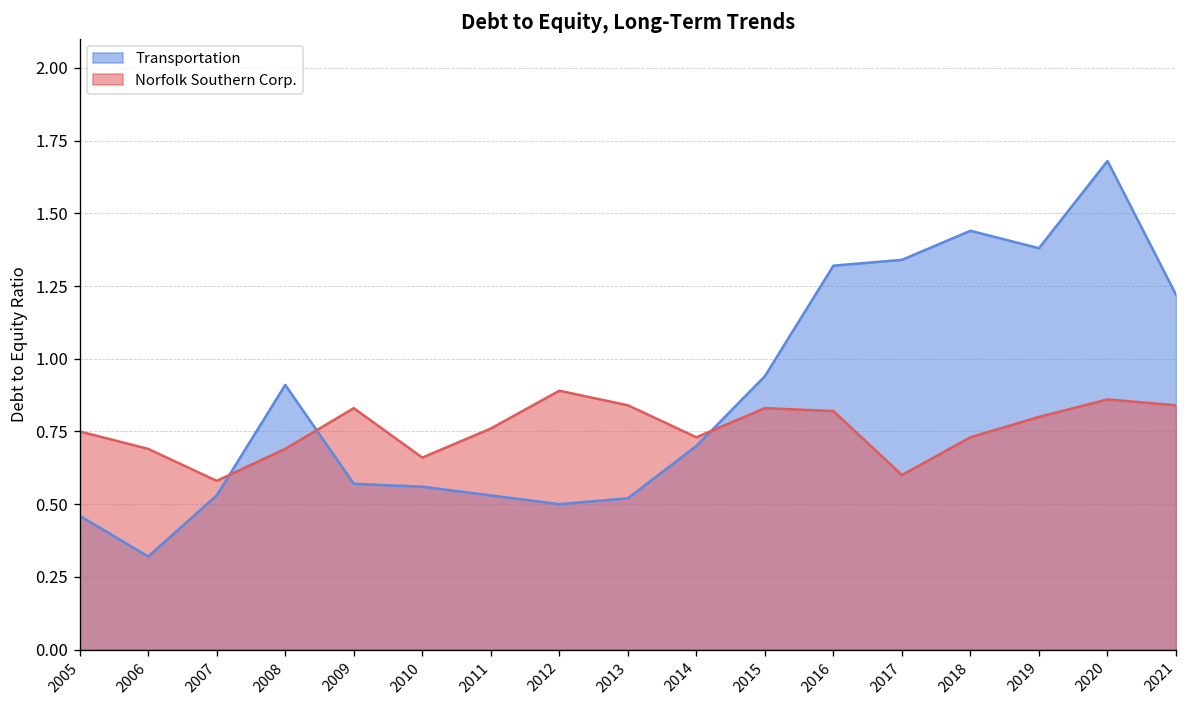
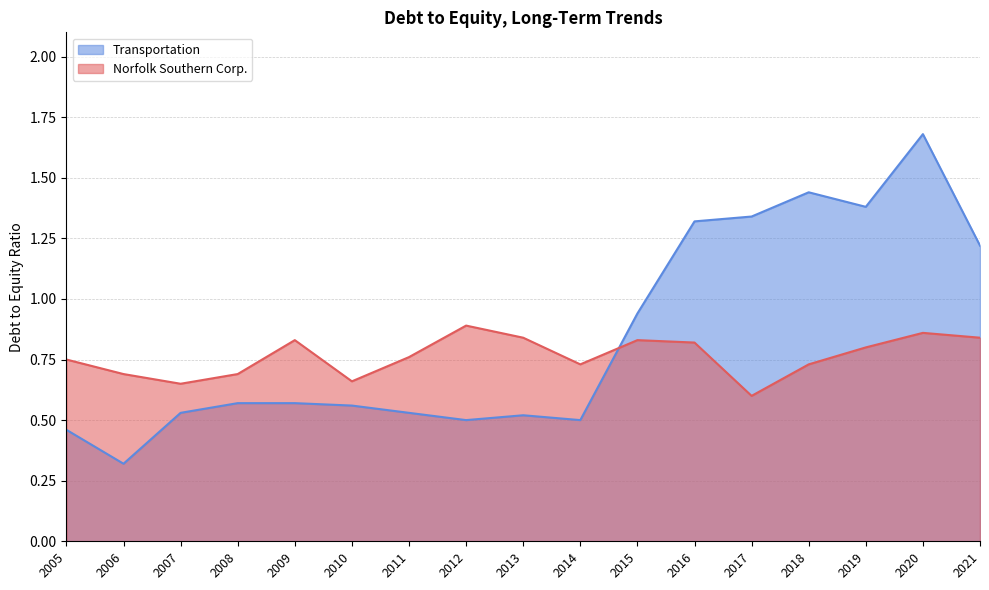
  {
    "Transportation": {
      "2005": 0.46,
      "2006": 0.32,
      "2007": 0.53,
-     "2008": 0.91,
+     "2008": 0.57,
      "2009": 0.57,
      "2010": 0.56,
      "2011": 0.53,
      "2012": 0.50,
      "2013": 0.52,
-     "2014": 0.7,
+     "2014": 0.5,
      "2015": 0.94,
      "2016": 1.32,
      "2017": 1.34,
      "2018": 1.44,
      "2019": 1.38,
      "2020": 1.68,
      "2021": 1.22
    },
    "Norfolk Southern Corp.": {
      "2005": 0.75,
      "2006": 0.69,
-     "2007": 0.58,
+     "2007": 0.65,
      "2008": 0.69,
      "2009": 0.83,
      "2010": 0.66,
      "2011": 0.76,
      "2012": 0.89,
      "2013": 0.84,
      "2014": 0.73,
      "2015": 0.83,
      "2016": 0.82,
      "2017": 0.60,
      "2018": 0.73,
      "2019": 0.80,
      "2020": 0.86,
      "2021": 0.84
    }
  }
